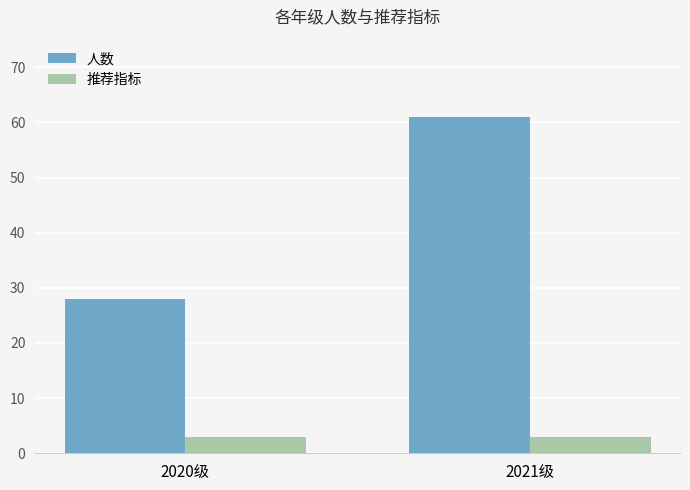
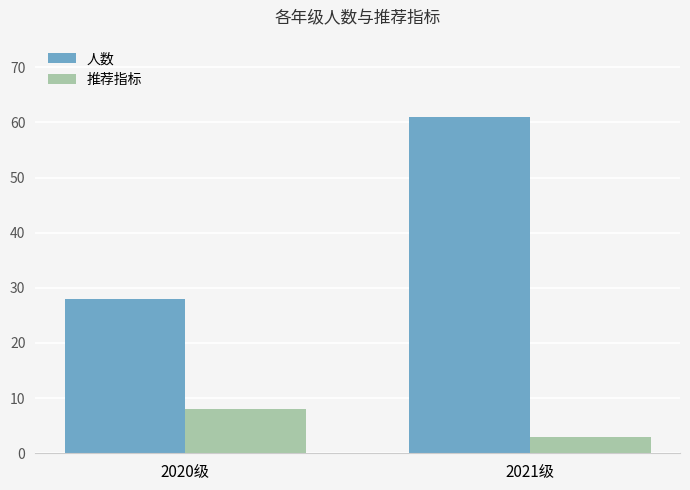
  {
    "人数": {
      "2020级": 28,
      "2021级": 61
    },
    "推荐指标": {
-     "2020级": 3,
+     "2020级": 8,
      "2021级": 3
    }
  }
